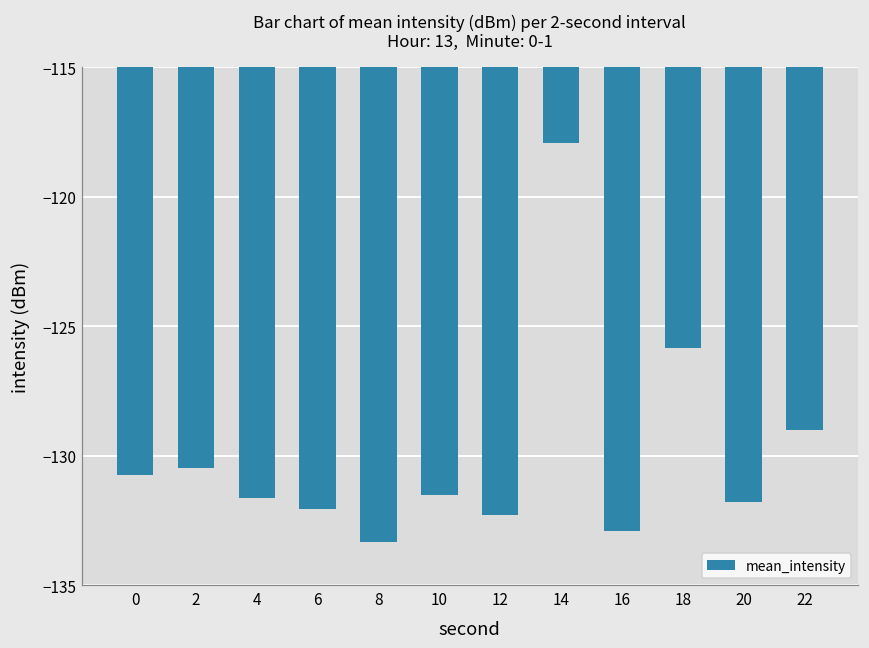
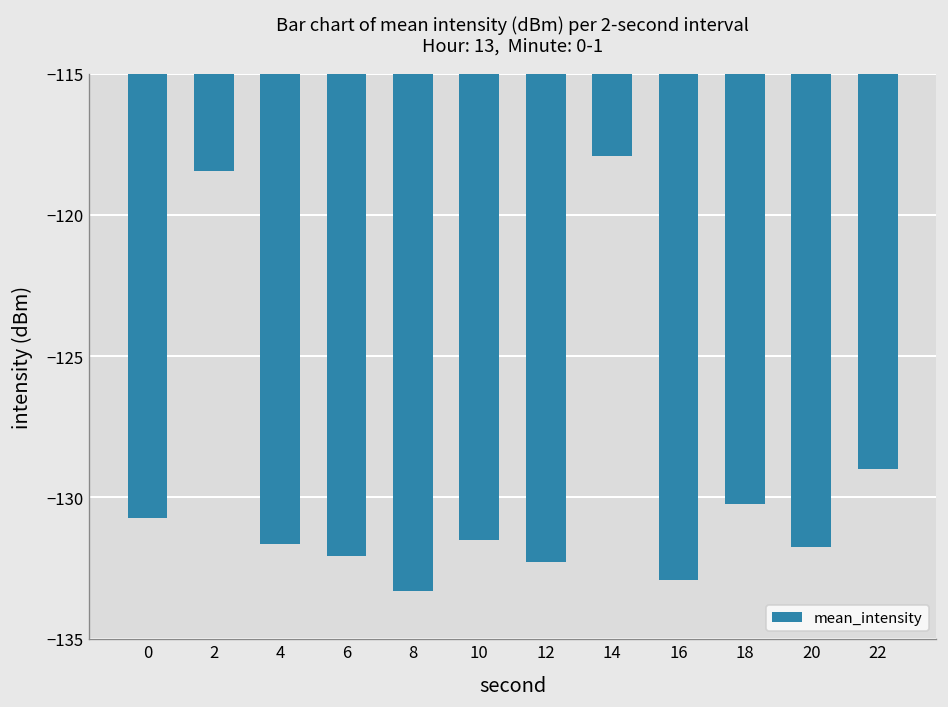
  {
    "0": -130.7,
-   "2": -130.5,
+   "2": -118.4,
    "4": -131.6,
    "6": -132.1,
    "8": -133.3,
    "10": -131.5,
    "12": -132.3,
    "14": -117.9,
    "16": -132.9,
-   "18": -125.8,
+   "18": -130.2,
    "20": -131.8,
    "22": -129.0
  }
